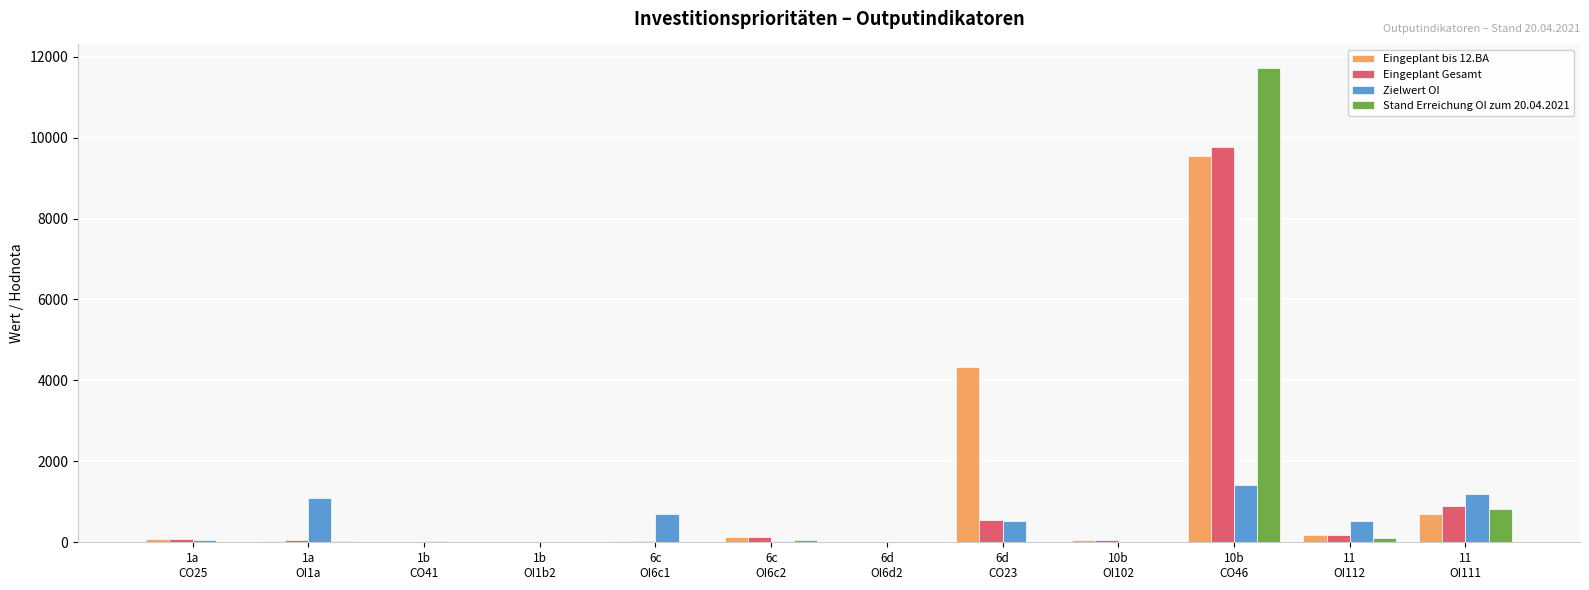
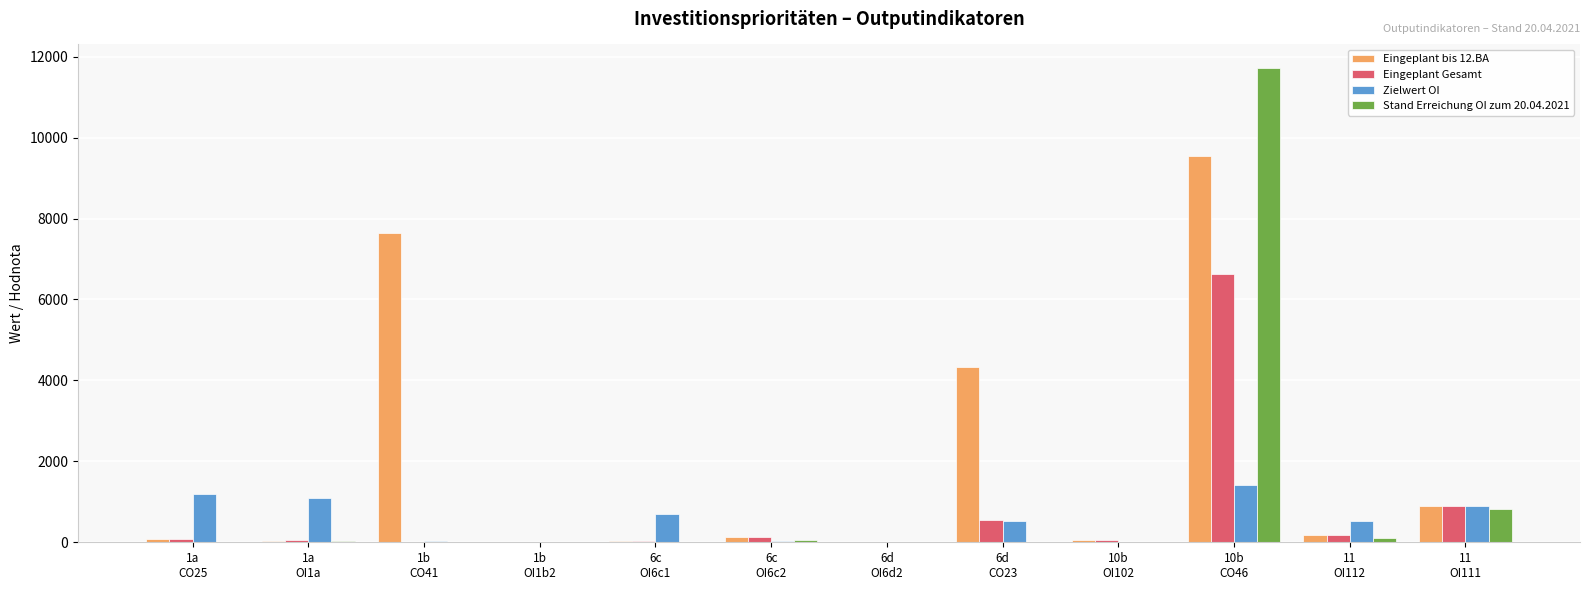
  {
    "Eingeplant bis 12.BA": {
      "1a CO25": 100,
-     "1b CO41": 0,
+     "1b CO41": 7600,
      "6c OI6c2": 100,
      "6d CO23": 4300,
      "10b CO46": 9600,
      "11 OI112": 200,
-     "11 OI111": 700
+     "11 OI111": 900
    },
    "Eingeplant Gesamt": {
      "1a CO25": 100,
      "6c OI6c2": 100,
      "6d CO23": 600,
-     "10b CO46": 9800,
+     "10b CO46": 6600,
      "11 OI112": 200,
      "11 OI111": 900
    },
    "Zielwert OI": {
-     "1a CO25": 100,
+     "1a CO25": 1200,
      "1a OI1a": 1100,
      "6c OI6c1": 700,
      "6d CO23": 500,
      "10b CO46": 1400,
      "11 OI112": 500,
-     "11 OI111": 1200
+     "11 OI111": 900
    },
    "Stand Erreichung OI zum 20.04.2021": {
      "10b CO46": 11700,
      "11 OI112": 100,
      "11 OI111": 800
    }
  }
